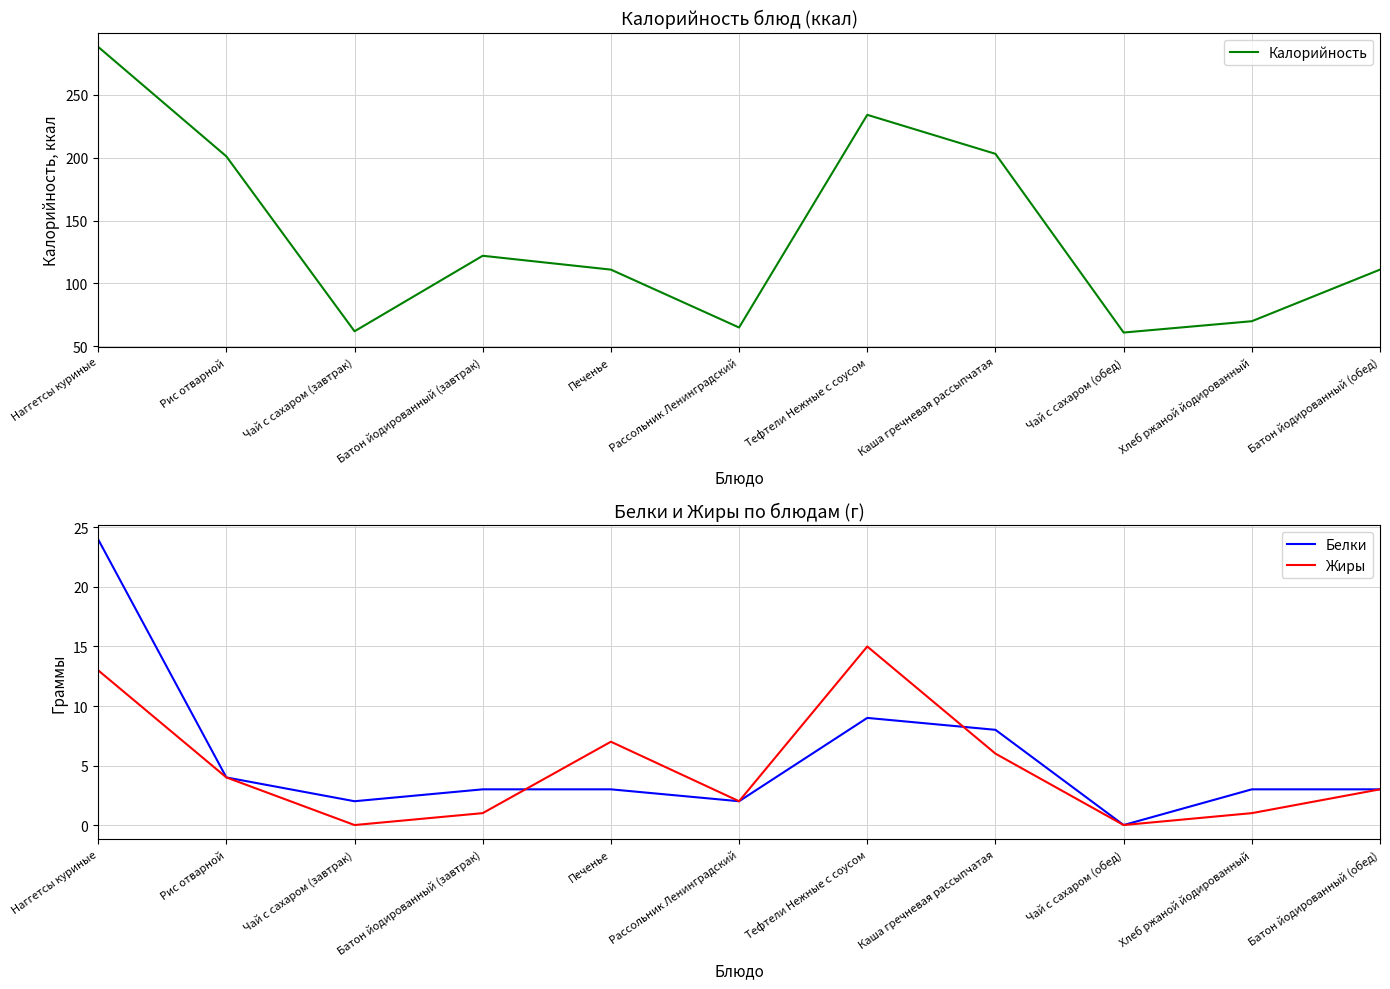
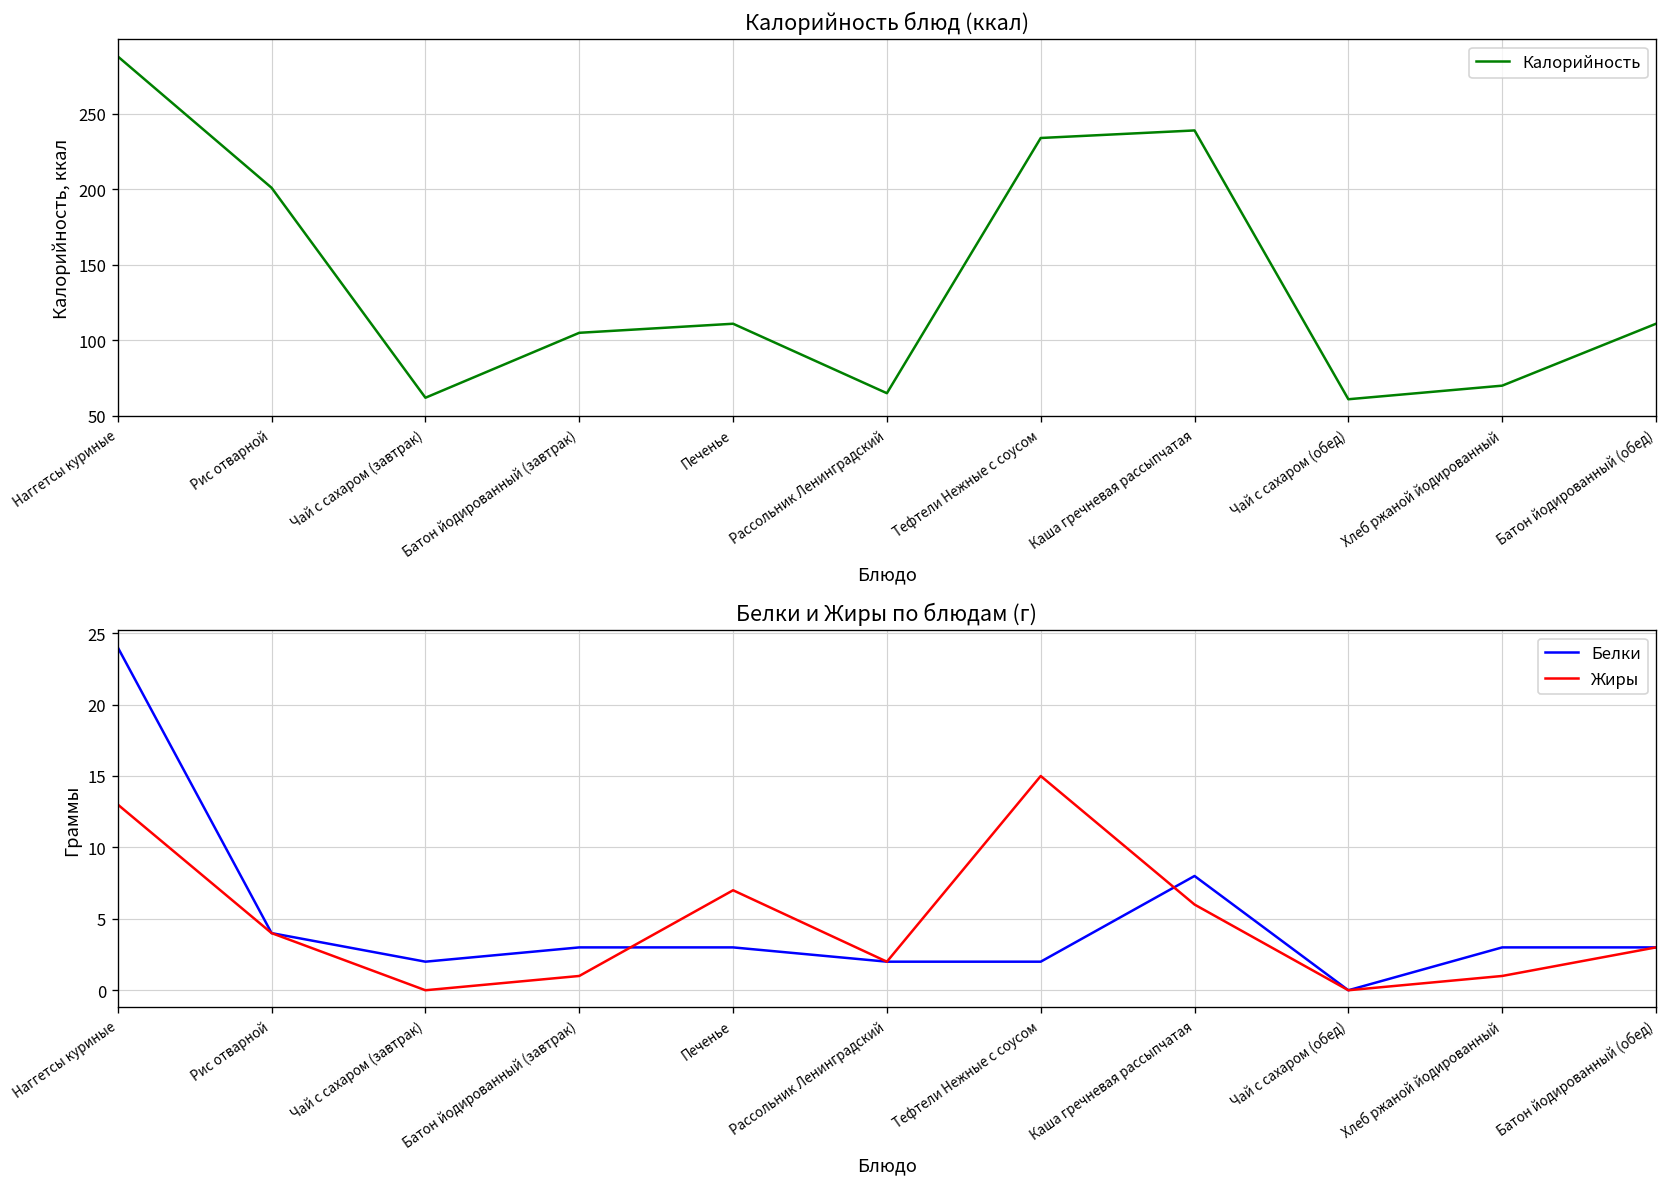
  {
    "Калорийность блюд (ккал)": {
      "Наггетсы куриные": 288,
      "Рис отварной": 201,
      "Чай с сахаром (завтрак)": 62,
-     "Батон йодированный (завтрак)": 122,
+     "Батон йодированный (завтрак)": 105,
      "Печенье": 111,
      "Рассольник Ленинградский": 65,
      "Тефтели Нежные с соусом": 234,
-     "Каша гречневая рассыпчатая": 203,
+     "Каша гречневая рассыпчатая": 239,
      "Чай с сахаром (обед)": 61,
      "Хлеб ржаной йодированный": 70,
      "Батон йодированный (обед)": 111
    },
    "Белки и Жиры по блюдам (г)": {
      "Белки": {
        "Наггетсы куриные": 24,
        "Чай с сахаром (завтрак)": 2,
        "Батон йодированный (завтрак)": 3,
        "Печенье": 3,
-       "Тефтели Нежные с соусом": 9,
+       "Тефтели Нежные с соусом": 2,
        "Каша гречневая рассыпчатая": 8,
        "Хлеб ржаной йодированный": 3
      },
      "Жиры": {
        "Наггетсы куриные": 13,
        "Чай с сахаром (завтрак)": 0,
        "Батон йодированный (завтрак)": 1,
        "Печенье": 7,
        "Тефтели Нежные с соусом": 15,
        "Каша гречневая рассыпчатая": 6,
        "Хлеб ржаной йодированный": 1
      }
    }
  }
